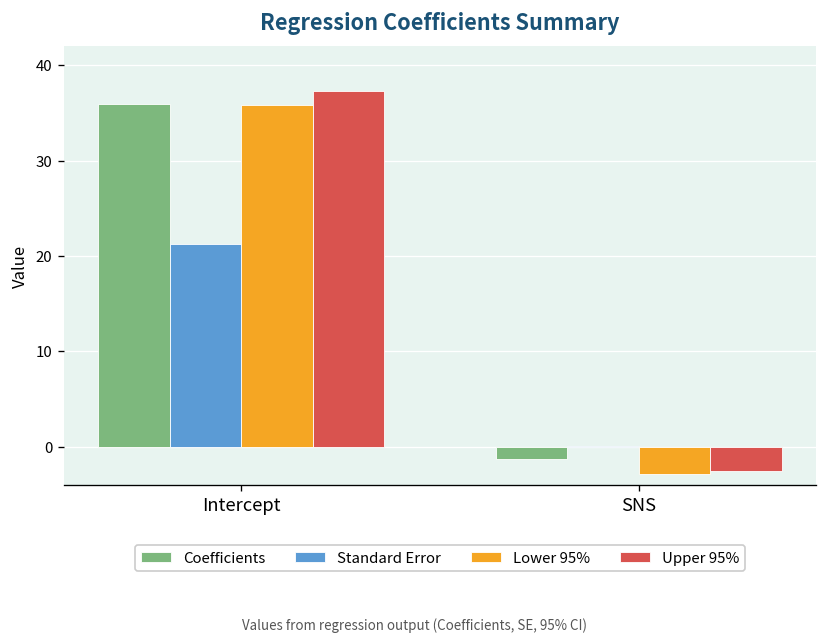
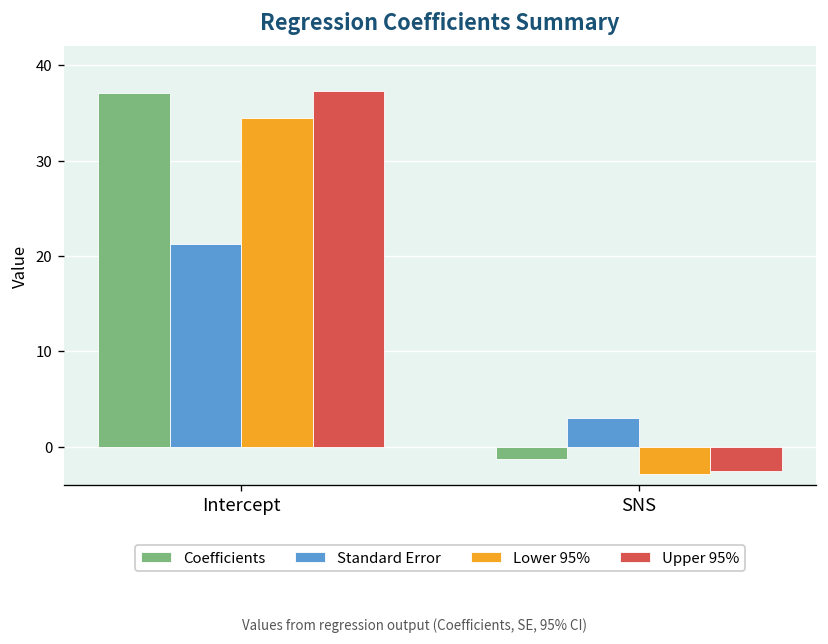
  {
    "Coefficients": {
-     "Intercept": 36,
+     "Intercept": 37,
      "SNS": -1
    },
    "Standard Error": {
      "Intercept": 21,
-     "SNS": 0
+     "SNS": 3
    },
    "Lower 95%": {
-     "Intercept": 36,
+     "Intercept": 34,
      "SNS": -3
    },
    "Upper 95%": {
      "Intercept": 37,
      "SNS": -3
    }
  }
